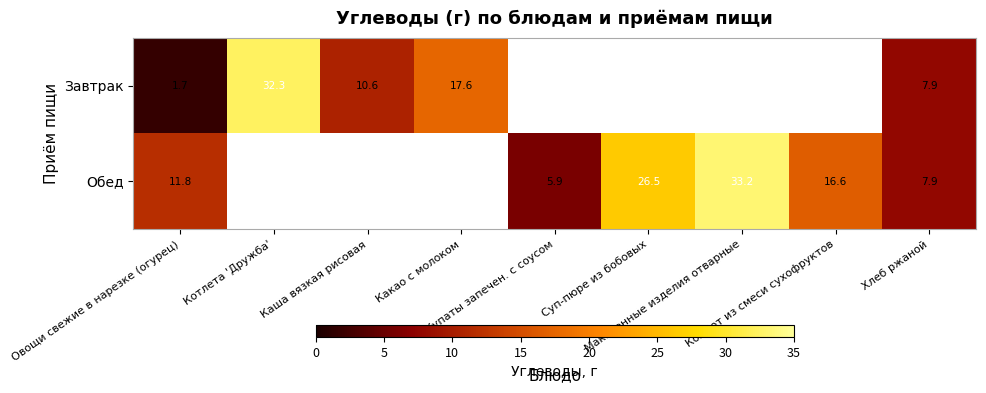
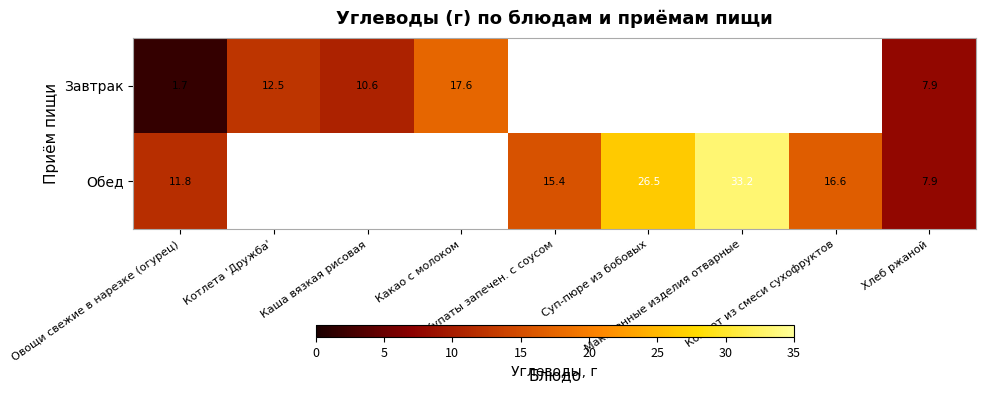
  {
    "Завтрак": {
      "Овощи свежие в нарезке (огурец)": 1.7,
-     "Котлета 'Дружба'": 32.3,
+     "Котлета 'Дружба'": 12.5,
      "Каша вязкая рисовая": 10.6,
      "Какао с молоком": 17.6,
      "Хлеб ржаной": 7.9
    },
    "Обед": {
      "Овощи свежие в нарезке (огурец)": 11.8,
-     "Купаты запечен. с соусом": 5.9,
+     "Купаты запечен. с соусом": 15.4,
      "Суп-пюре из бобовых": 26.5,
      "Макаронные изделия отварные": 33.2,
      "Компот из смеси сухофруктов": 16.6,
      "Хлеб ржаной": 7.9
    }
  }
